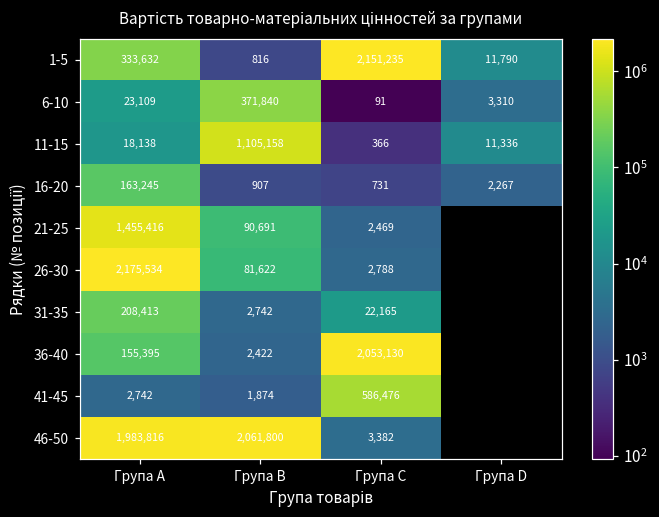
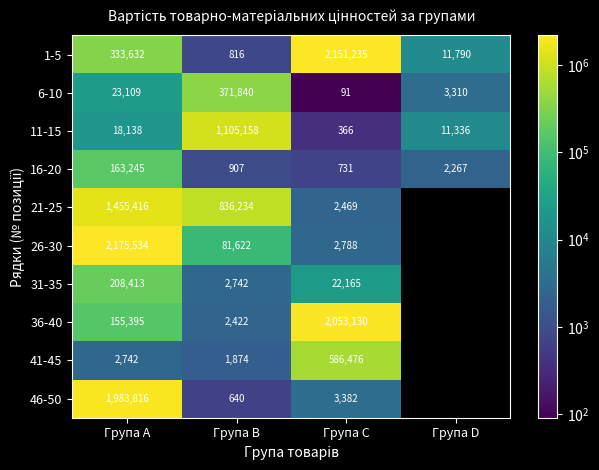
  {
    "1-5": {
      "Група A": "333,632",
      "Група B": "816",
      "Група C": "2,151,235",
      "Група D": "11,790"
    },
    "6-10": {
      "Група A": "23,109",
      "Група B": "371,840",
      "Група C": "91",
      "Група D": "3,310"
    },
    "11-15": {
      "Група A": "18,138",
      "Група B": "1,105,158",
      "Група C": "366",
      "Група D": "11,336"
    },
    "16-20": {
      "Група A": "163,245",
      "Група B": "907",
      "Група C": "731",
      "Група D": "2,267"
    },
    "21-25": {
      "Група A": "1,455,416",
-     "Група B": "90,691",
+     "Група B": "836,234",
      "Група C": "2,469"
    },
    "26-30": {
      "Група A": "2,175,534",
      "Група B": "81,622",
      "Група C": "2,788"
    },
    "31-35": {
      "Група A": "208,413",
      "Група B": "2,742",
      "Група C": "22,165"
    },
    "36-40": {
      "Група A": "155,395",
      "Група B": "2,422",
      "Група C": "2,053,130"
    },
    "41-45": {
      "Група A": "2,742",
      "Група B": "1,874",
      "Група C": "586,476"
    },
    "46-50": {
      "Група A": "1,983,816",
-     "Група B": "2,061,800",
+     "Група B": "640",
      "Група C": "3,382"
    }
  }
